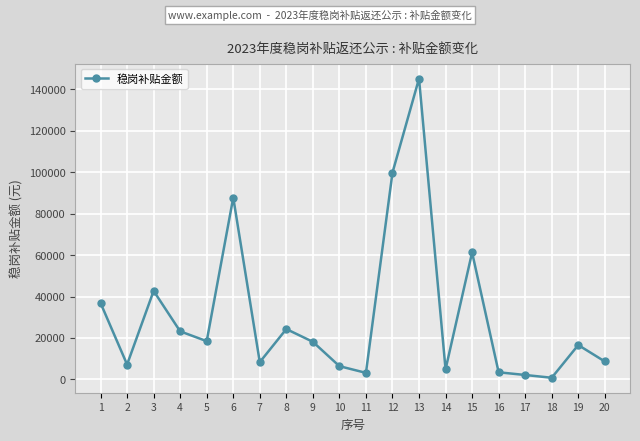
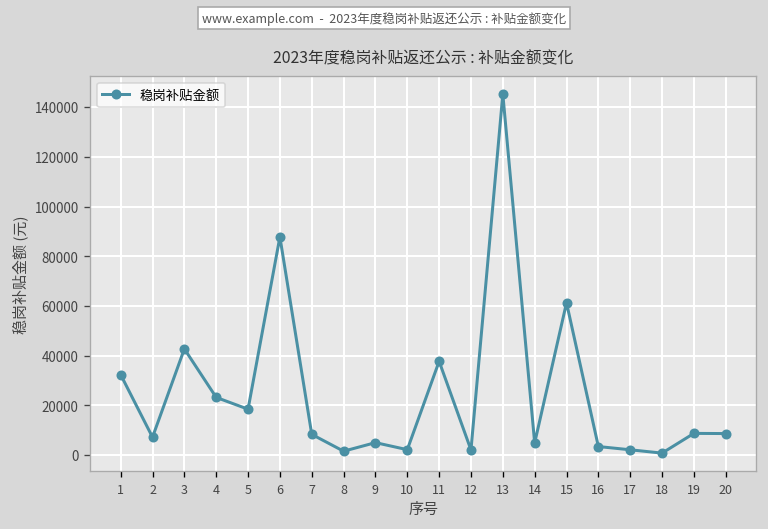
  {
-   "1": 37000,
+   "1": 32000,
    "2": 7000,
    "3": 43000,
    "4": 23000,
    "5": 18000,
    "6": 88000,
    "7": 8000,
-   "8": 24000,
-   "9": 18000,
-   "10": 6000,
-   "11": 3000,
-   "12": 100000,
+   "8": 2000,
+   "9": 5000,
+   "10": 2000,
+   "11": 38000,
+   "12": 2000,
    "13": 145000,
    "14": 5000,
    "15": 61000,
    "16": 3000,
    "17": 2000,
    "18": 1000,
-   "19": 17000,
+   "19": 9000,
    "20": 9000
  }
